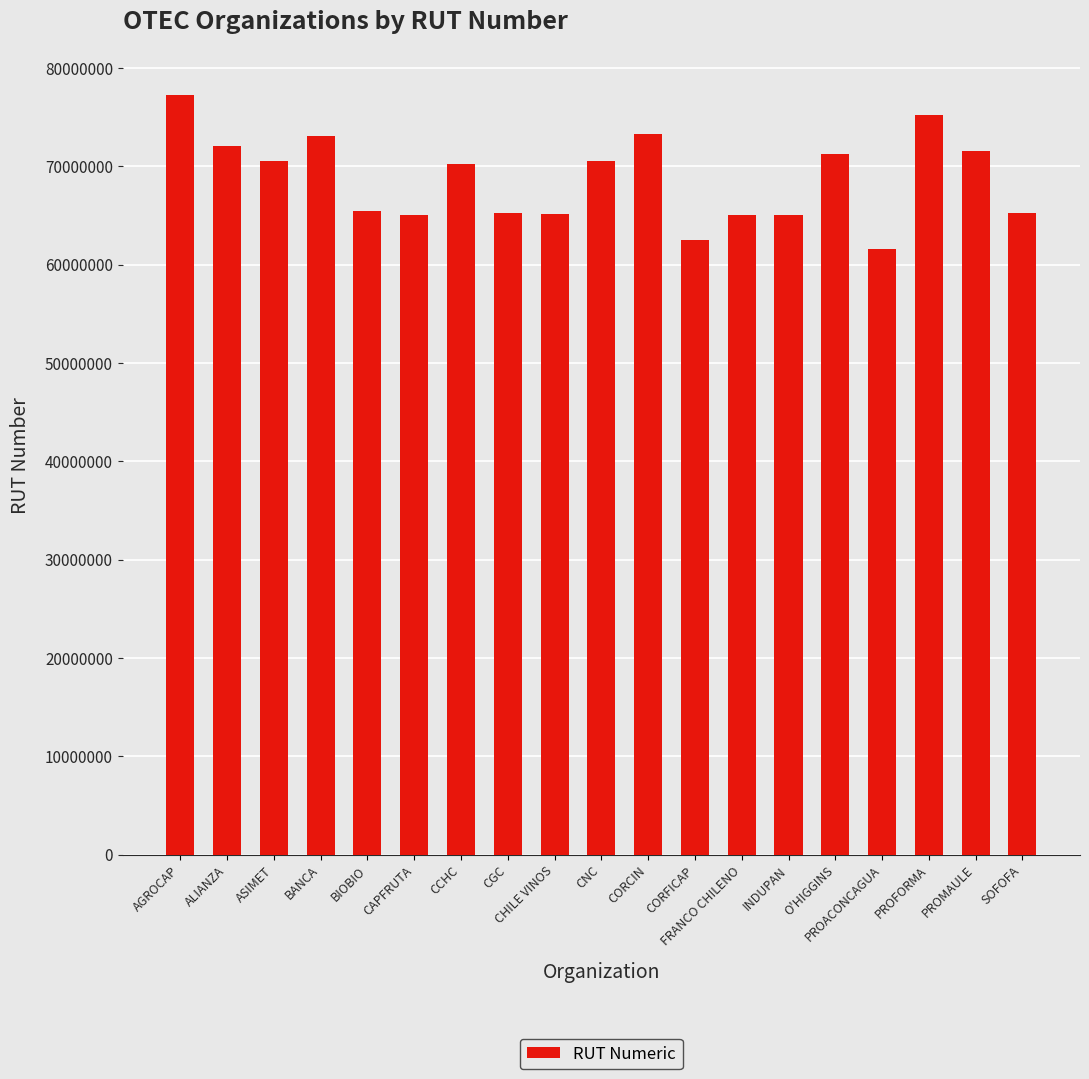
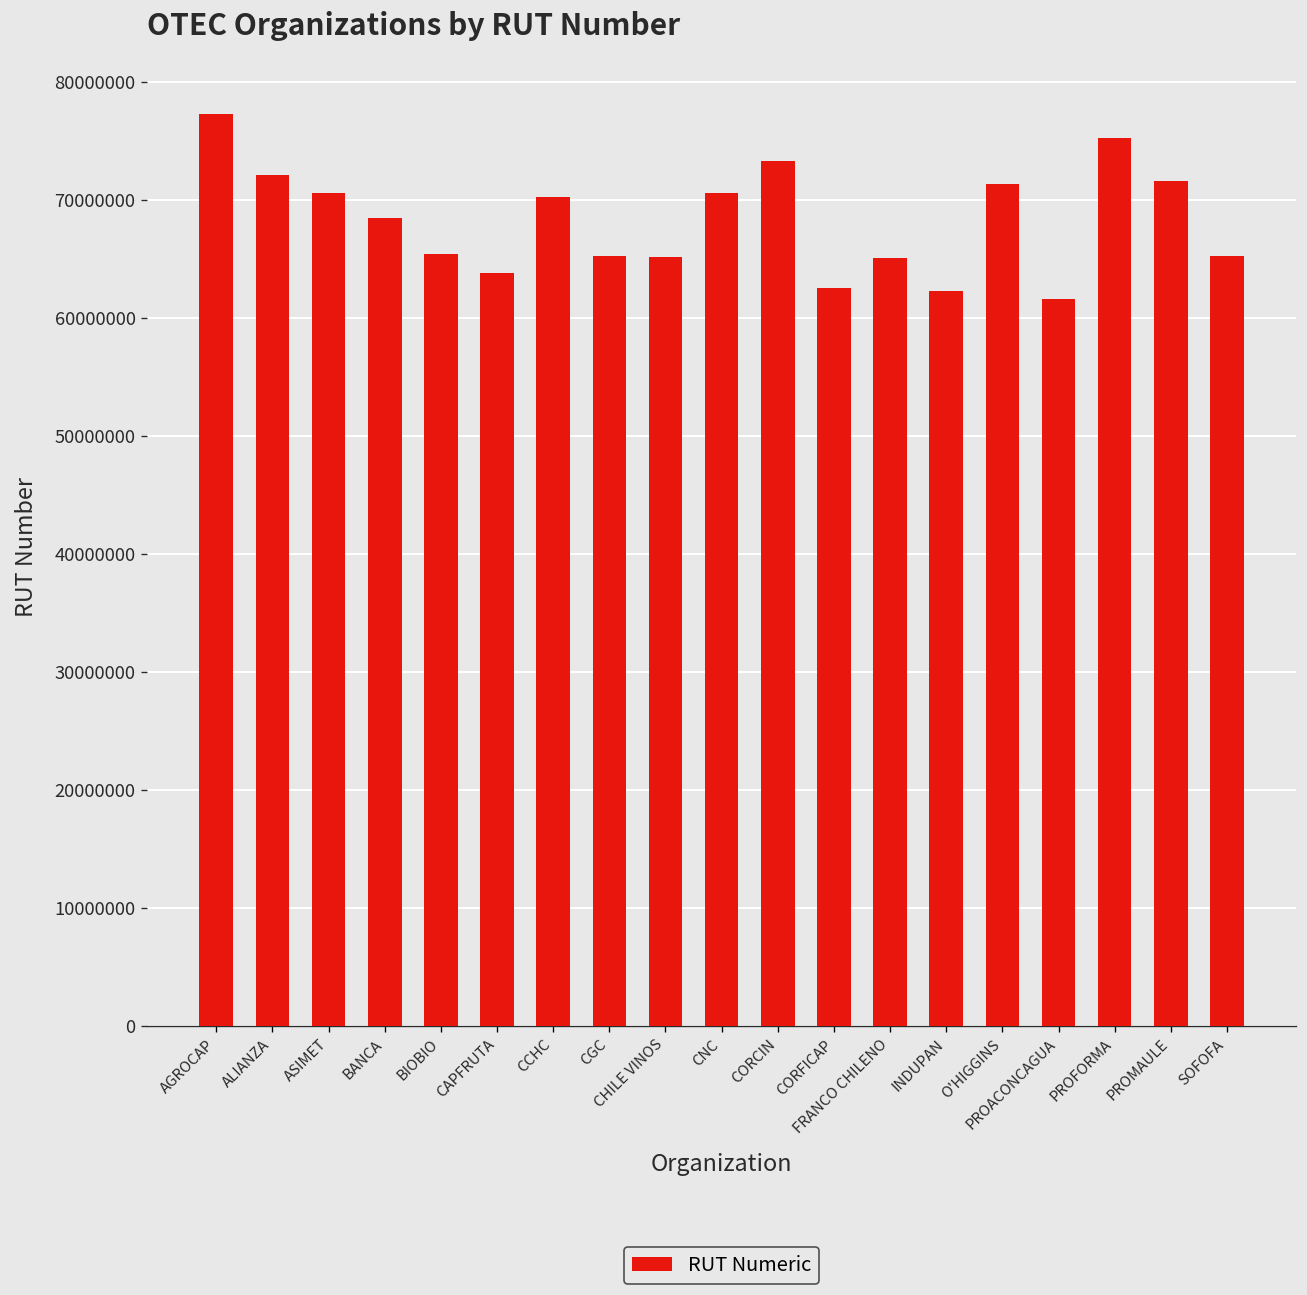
  {
    "AGROCAP": 77000000,
    "ALIANZA": 72000000,
    "ASIMET": 71000000,
-   "BANCA": 73000000,
+   "BANCA": 68000000,
    "BIOBIO": 65000000,
-   "CAPFRUTA": 65000000,
+   "CAPFRUTA": 64000000,
    "CCHC": 70000000,
    "CGC": 65000000,
    "CHILE VINOS": 65000000,
    "CNC": 71000000,
    "CORCIN": 73000000,
    "CORFICAP": 63000000,
    "FRANCO CHILENO": 65000000,
-   "INDUPAN": 65000000,
+   "INDUPAN": 62000000,
    "O'HIGGINS": 71000000,
    "PROACONCAGUA": 62000000,
    "PROFORMA": 75000000,
    "PROMAULE": 72000000,
    "SOFOFA": 65000000
  }
